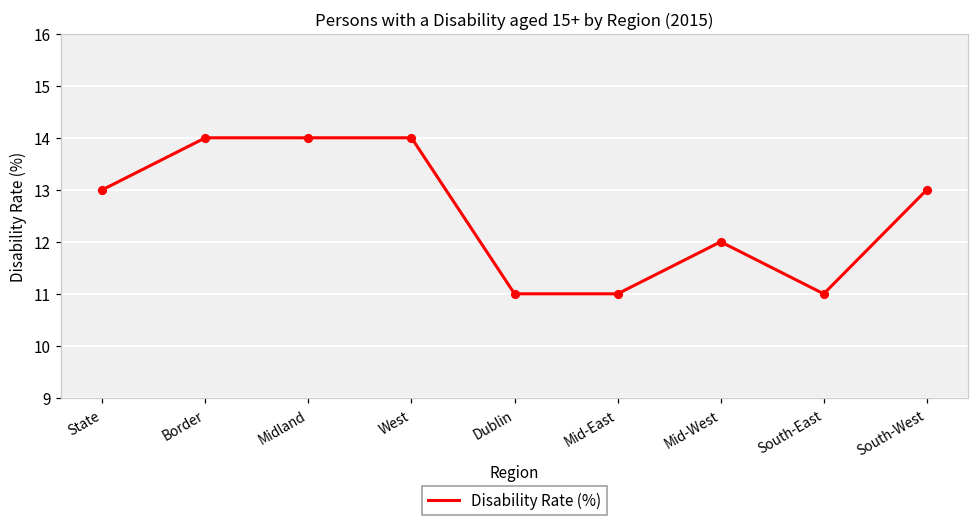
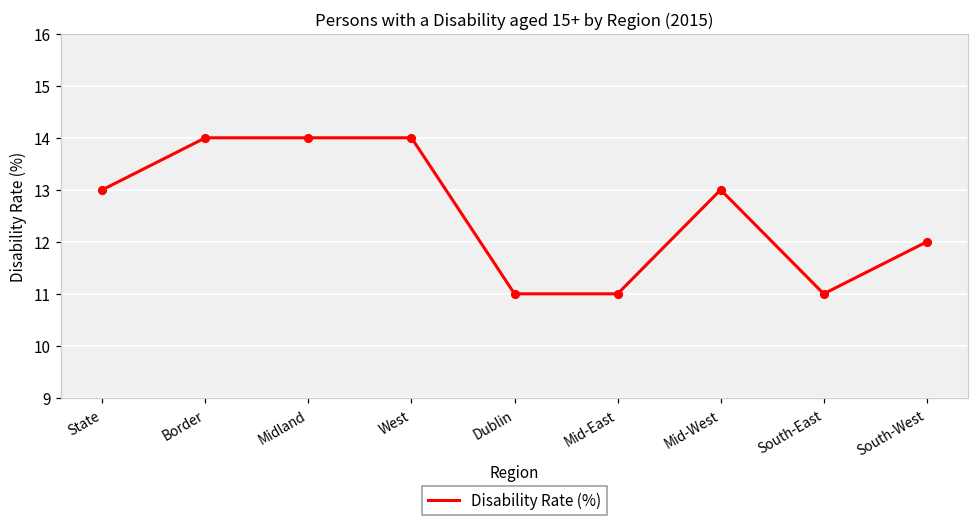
  {
    "State": 13,
    "Border": 14,
    "Midland": 14,
    "West": 14,
    "Dublin": 11,
    "Mid-East": 11,
-   "Mid-West": 12,
+   "Mid-West": 13,
    "South-East": 11,
-   "South-West": 13
+   "South-West": 12
  }
